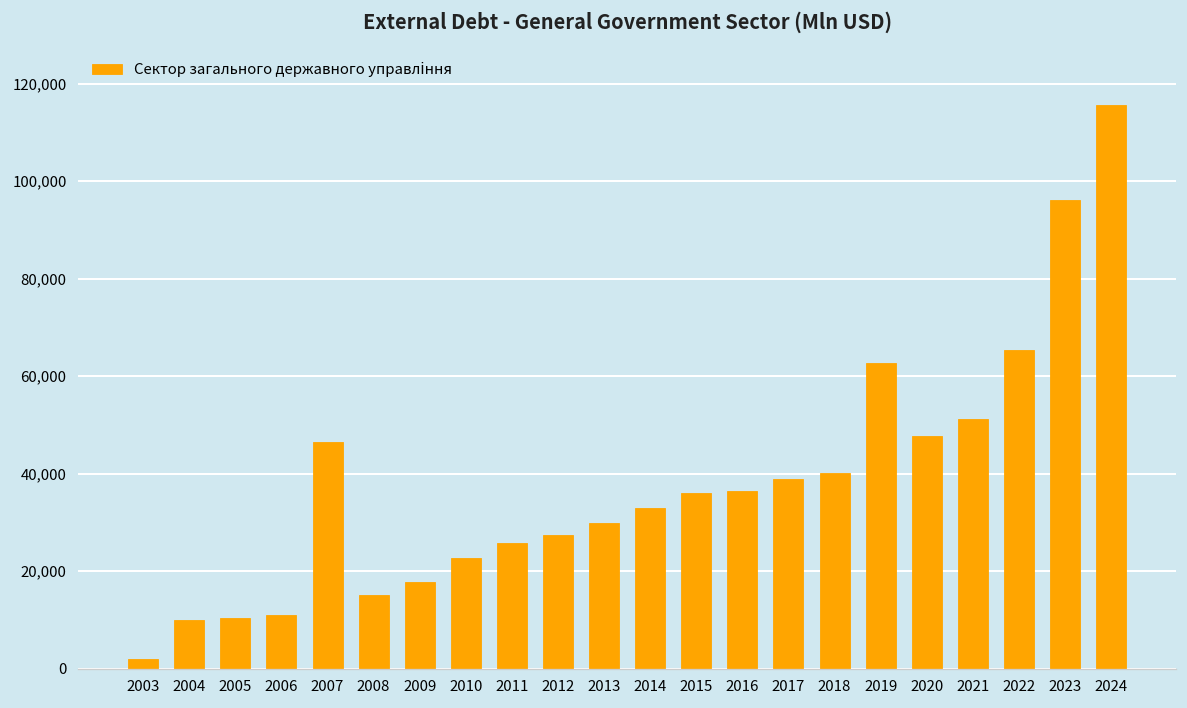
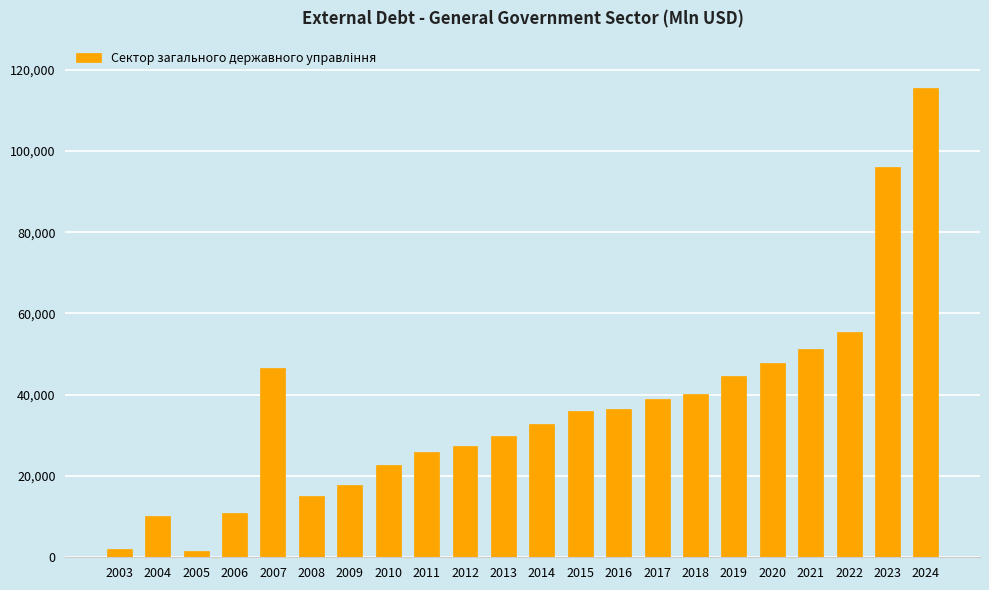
  {
    "2003": "2,000",
    "2004": "10,000",
-   "2005": "11,000",
+   "2005": "2,000",
    "2006": "11,000",
    "2007": "47,000",
    "2008": "15,000",
    "2009": "18,000",
    "2010": "23,000",
    "2011": "26,000",
    "2012": "27,000",
    "2013": "30,000",
    "2014": "33,000",
    "2015": "36,000",
    "2016": "36,000",
    "2017": "39,000",
    "2018": "40,000",
-   "2019": "63,000",
+   "2019": "45,000",
    "2020": "48,000",
    "2021": "51,000",
-   "2022": "65,000",
+   "2022": "55,000",
    "2023": "96,000",
    "2024": "116,000"
  }
